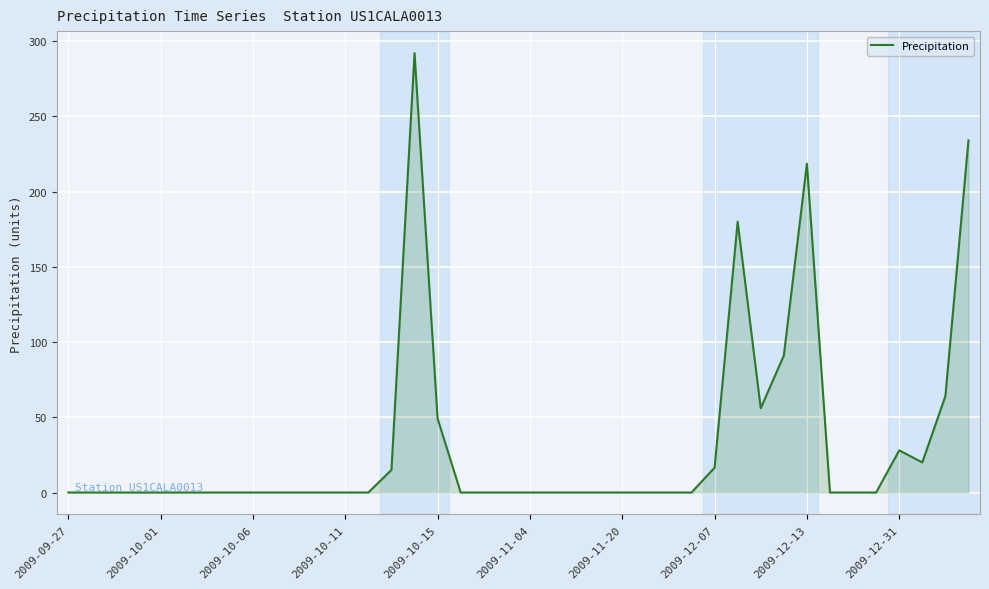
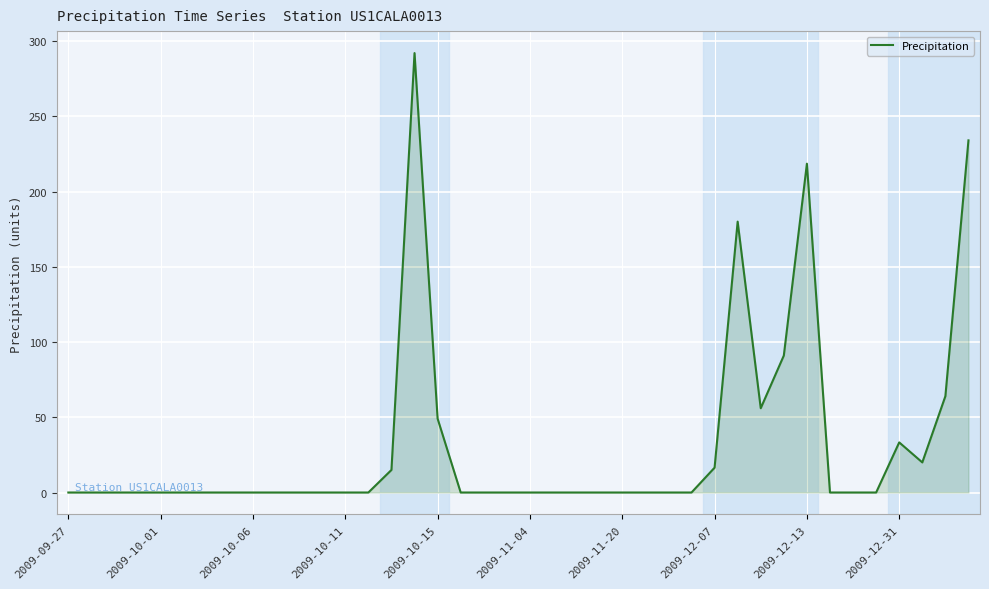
  {
    "2009-09-27": 0,
    "2009-10-01": 0,
    "2009-10-06": 0,
    "2009-10-11": 0,
    "2009-10-15": 49,
    "2009-11-04": 0,
    "2009-11-20": 0,
    "2009-12-07": 17,
    "2009-12-13": 219,
-   "2009-12-31": 28
+   "2009-12-31": 33
  }
